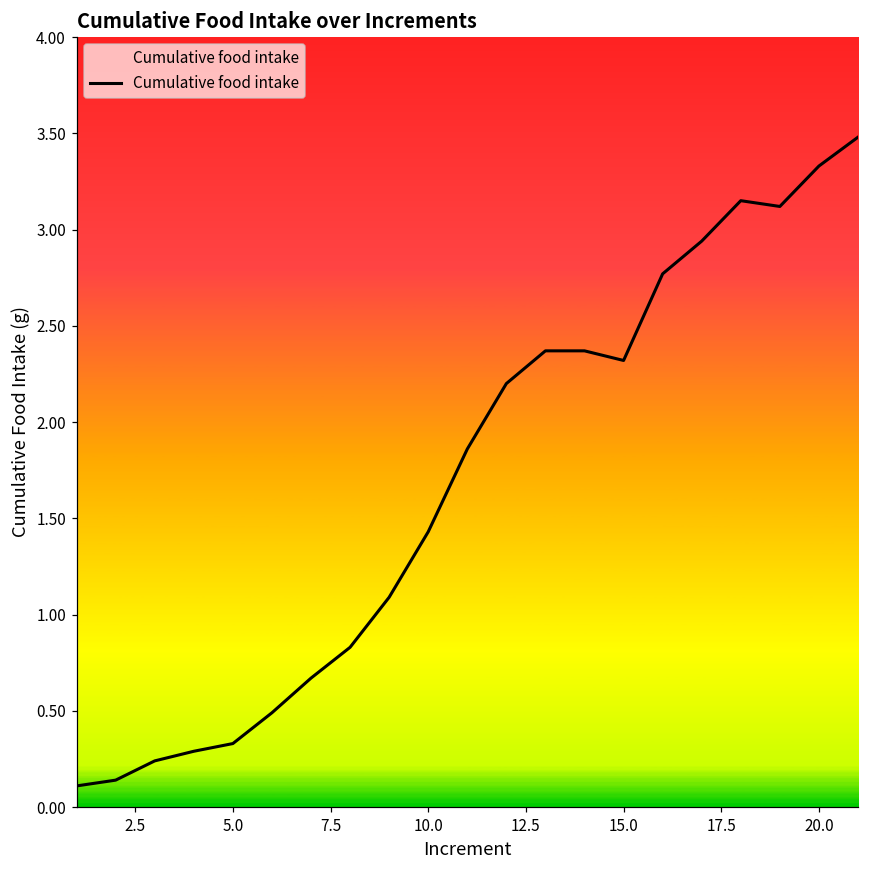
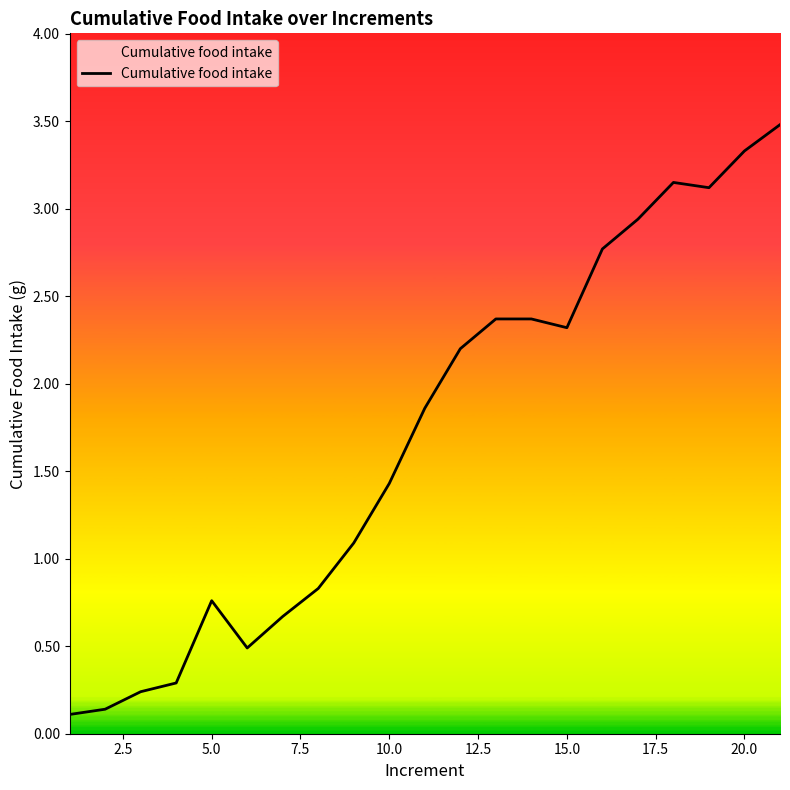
  {
-   "5.0": 0.33,
+   "5.0": 0.76,
    "10.0": 1.43,
    "15.0": 2.32,
    "20.0": 3.33
  }
